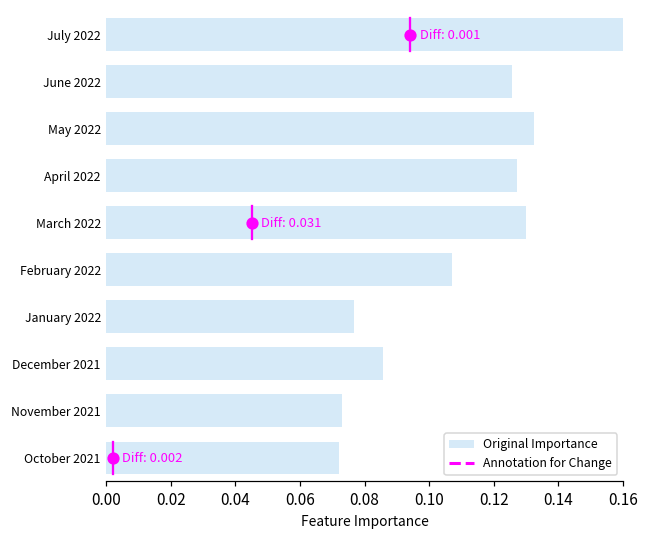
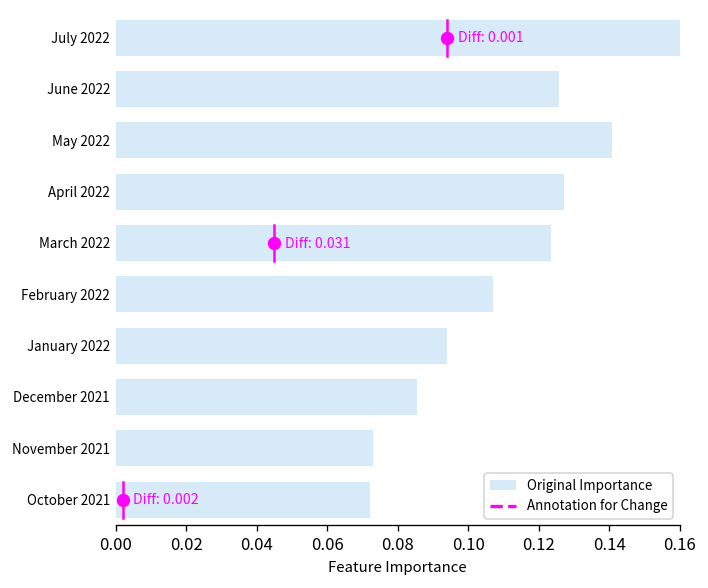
  {
    "Original Importance": {
      "June 2022": 0.126,
-     "May 2022": 0.132,
+     "May 2022": 0.141,
      "April 2022": 0.127,
-     "March 2022": 0.130,
+     "March 2022": 0.124,
      "February 2022": 0.107,
-     "January 2022": 0.077,
+     "January 2022": 0.094,
      "December 2021": 0.086,
      "November 2021": 0.073
    }
  }
